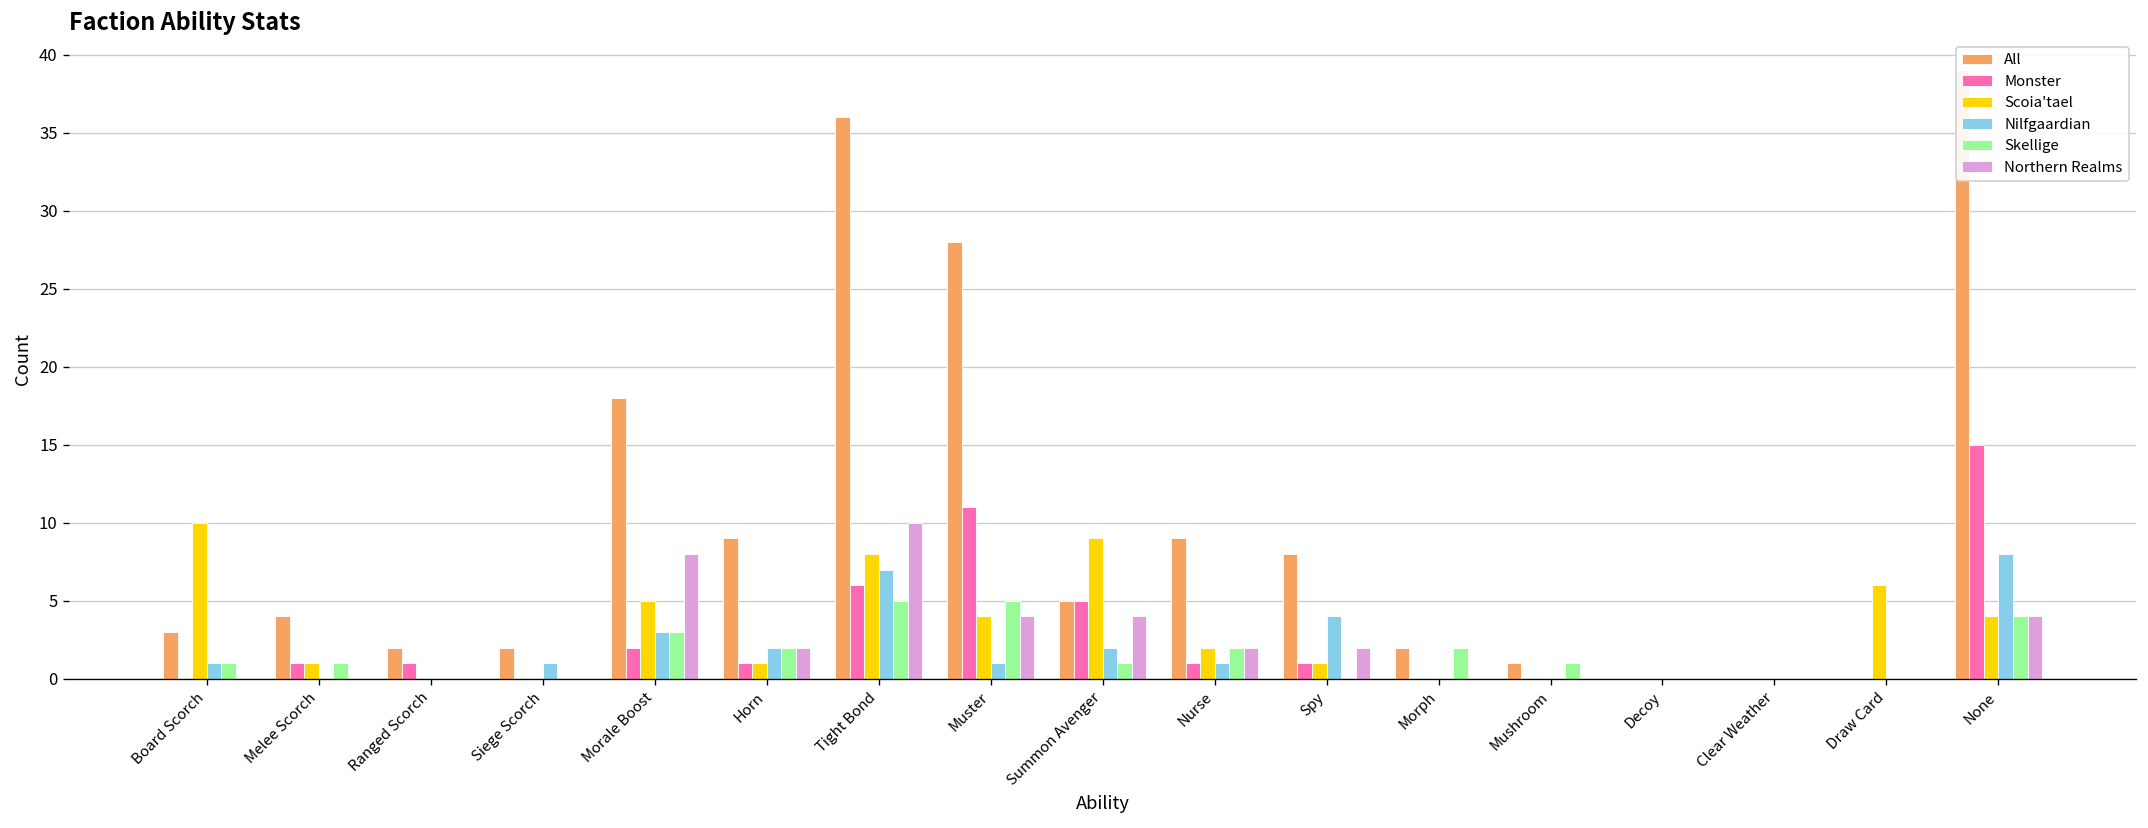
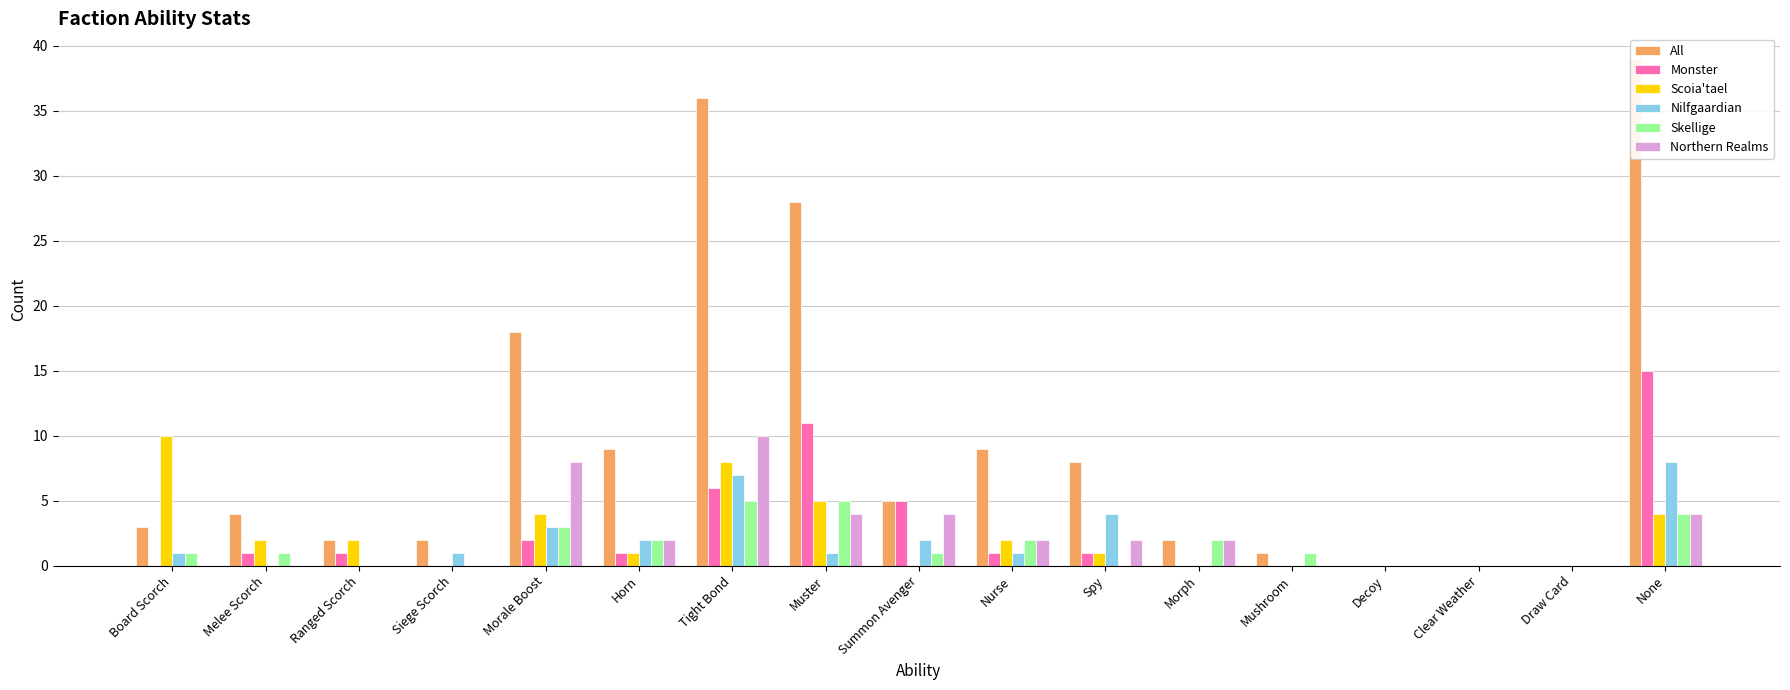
  {
    "All": {
      "Board Scorch": 3,
      "Melee Scorch": 4,
      "Ranged Scorch": 2,
      "Siege Scorch": 2,
      "Morale Boost": 18,
      "Horn": 9,
      "Tight Bond": 36,
      "Muster": 28,
      "Summon Avenger": 5,
      "Nurse": 9,
      "Spy": 8,
      "Morph": 2,
      "Mushroom": 1,
      "Decoy": 0,
      "Clear Weather": 0,
      "Draw Card": 0
    },
    "Monster": {
      "Board Scorch": 0,
      "Melee Scorch": 1,
      "Ranged Scorch": 1,
      "Siege Scorch": 0,
      "Morale Boost": 2,
      "Horn": 1,
      "Tight Bond": 6,
      "Muster": 11,
      "Summon Avenger": 5,
      "Nurse": 1,
      "Spy": 1,
      "Morph": 0,
      "Mushroom": 0,
      "Decoy": 0,
      "Clear Weather": 0,
      "Draw Card": 0,
      "None": 15
    },
    "Scoia'tael": {
      "Board Scorch": 10,
-     "Melee Scorch": 1,
-     "Ranged Scorch": 0,
+     "Melee Scorch": 2,
+     "Ranged Scorch": 2,
      "Siege Scorch": 0,
-     "Morale Boost": 5,
+     "Morale Boost": 4,
      "Horn": 1,
      "Tight Bond": 8,
-     "Muster": 4,
-     "Summon Avenger": 9,
+     "Muster": 5,
+     "Summon Avenger": 0,
      "Nurse": 2,
      "Spy": 1,
      "Morph": 0,
      "Mushroom": 0,
      "Decoy": 0,
      "Clear Weather": 0,
-     "Draw Card": 6,
+     "Draw Card": 0,
      "None": 4
    },
    "Nilfgaardian": {
      "Board Scorch": 1,
      "Melee Scorch": 0,
      "Ranged Scorch": 0,
      "Siege Scorch": 1,
      "Morale Boost": 3,
      "Horn": 2,
      "Tight Bond": 7,
      "Muster": 1,
      "Summon Avenger": 2,
      "Nurse": 1,
      "Spy": 4,
      "Morph": 0,
      "Mushroom": 0,
      "Decoy": 0,
      "Clear Weather": 0,
      "Draw Card": 0,
      "None": 8
    },
    "Skellige": {
      "Board Scorch": 1,
      "Melee Scorch": 1,
      "Ranged Scorch": 0,
      "Siege Scorch": 0,
      "Morale Boost": 3,
      "Horn": 2,
      "Tight Bond": 5,
      "Muster": 5,
      "Summon Avenger": 1,
      "Nurse": 2,
      "Spy": 0,
      "Morph": 2,
      "Mushroom": 1,
      "Decoy": 0,
      "Clear Weather": 0,
      "Draw Card": 0,
      "None": 4
    },
    "Northern Realms": {
      "Board Scorch": 0,
      "Melee Scorch": 0,
      "Ranged Scorch": 0,
      "Siege Scorch": 0,
      "Morale Boost": 8,
      "Horn": 2,
      "Tight Bond": 10,
      "Muster": 4,
      "Summon Avenger": 4,
      "Nurse": 2,
      "Spy": 2,
-     "Morph": 0,
+     "Morph": 2,
      "Mushroom": 0,
      "Decoy": 0,
      "Clear Weather": 0,
      "Draw Card": 0,
      "None": 4
    }
  }
